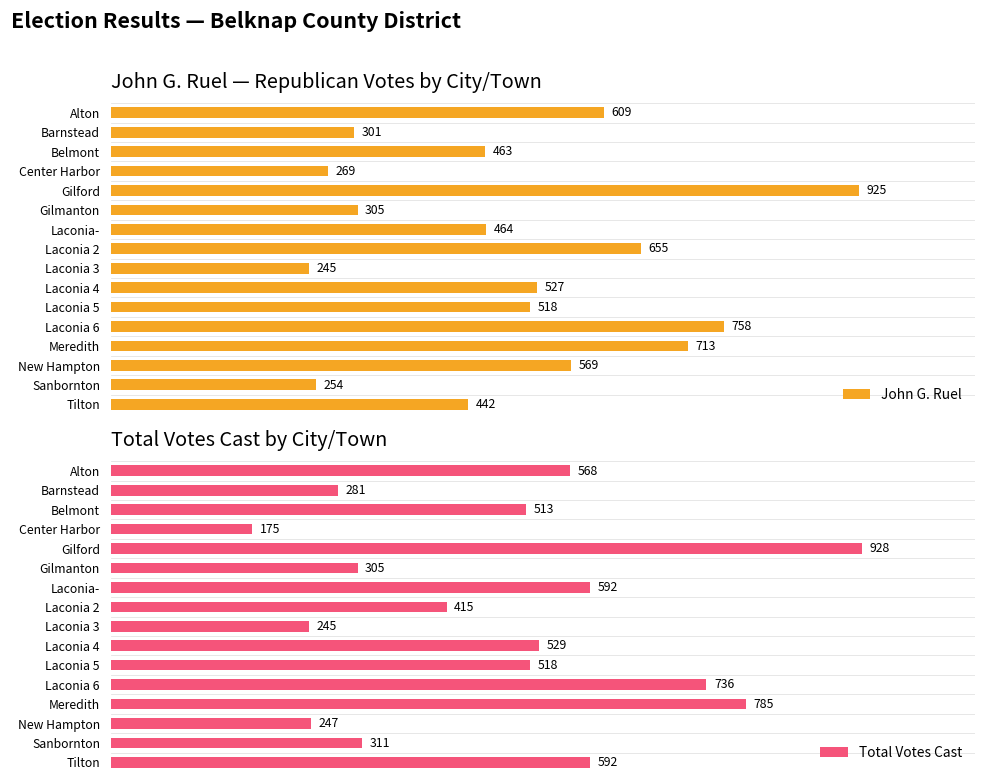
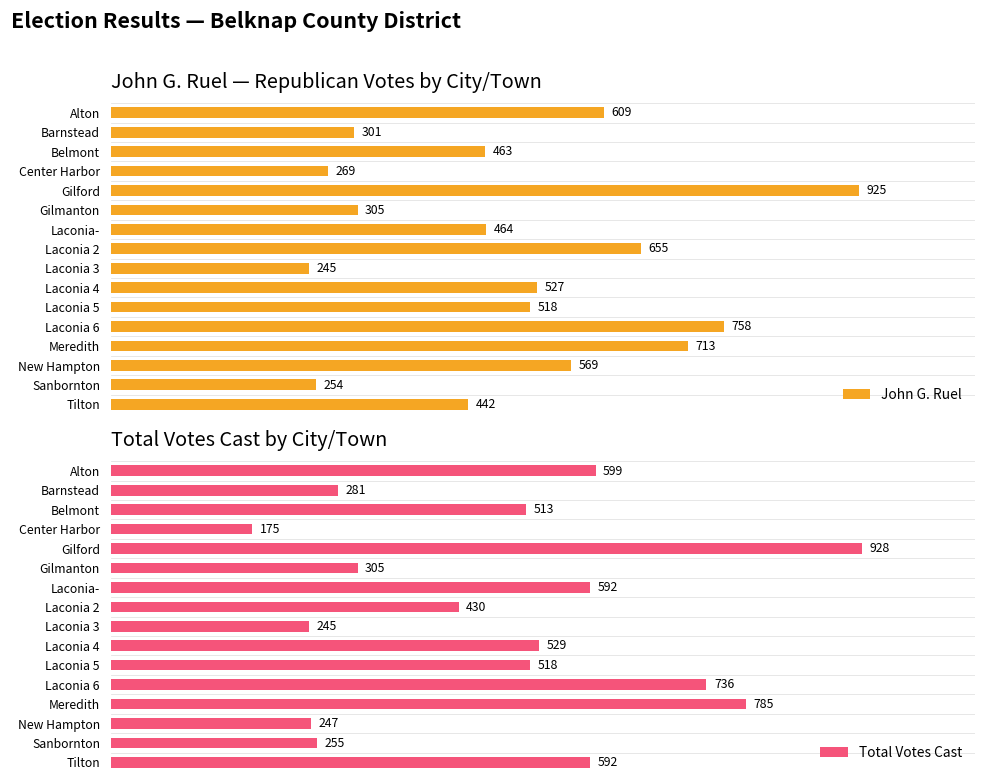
  {
    "John G. Ruel — Republican Votes by City/Town": {
      "Alton": 609,
      "Barnstead": 301,
      "Belmont": 463,
      "Center Harbor": 269,
      "Gilford": 925,
      "Gilmanton": 305,
      "Laconia-": 464,
      "Laconia 2": 655,
      "Laconia 3": 245,
      "Laconia 4": 527,
      "Laconia 5": 518,
      "Laconia 6": 758,
      "Meredith": 713,
      "New Hampton": 569,
      "Sanbornton": 254,
      "Tilton": 442
    },
    "Total Votes Cast by City/Town": {
-     "Alton": 568,
+     "Alton": 599,
      "Barnstead": 281,
      "Belmont": 513,
      "Center Harbor": 175,
      "Gilford": 928,
      "Gilmanton": 305,
      "Laconia-": 592,
-     "Laconia 2": 415,
+     "Laconia 2": 430,
      "Laconia 3": 245,
      "Laconia 4": 529,
      "Laconia 5": 518,
      "Laconia 6": 736,
      "Meredith": 785,
      "New Hampton": 247,
-     "Sanbornton": 311,
+     "Sanbornton": 255,
      "Tilton": 592
    }
  }
